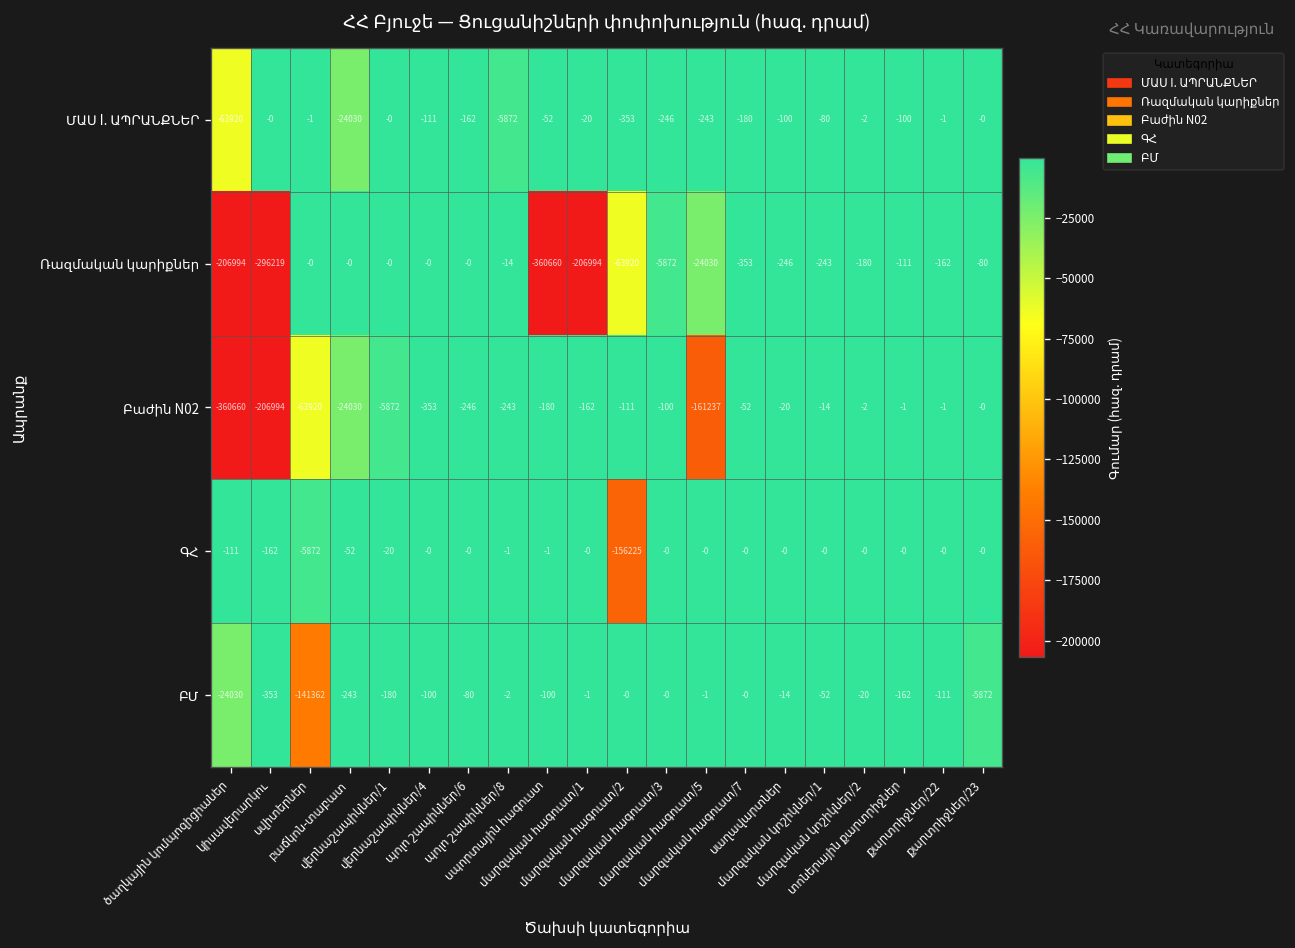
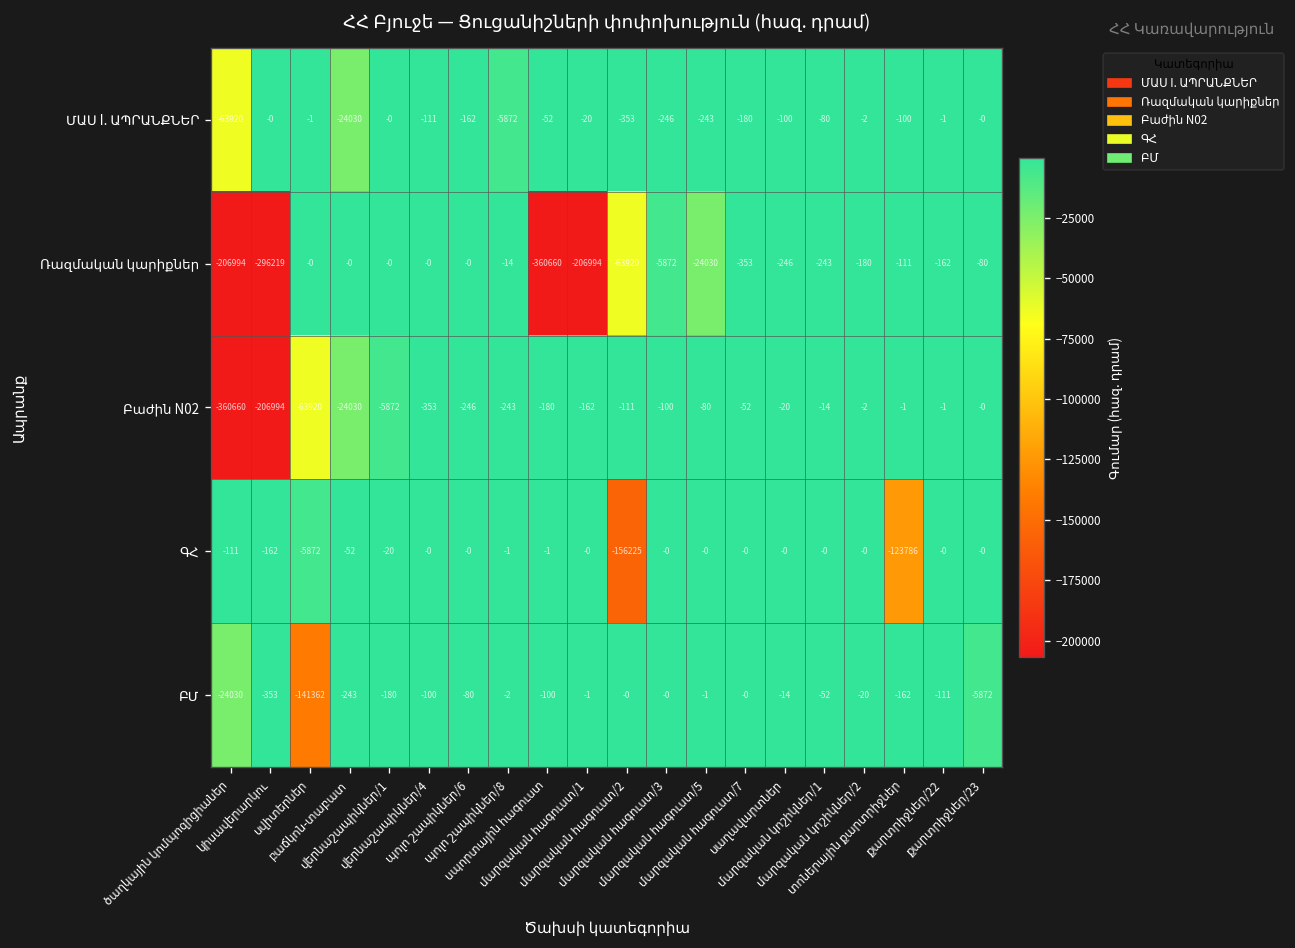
  {
    "ՄԱՍ I. ԱՊՐԱՆՔՆԵՐ": {
      "ծաղկային կոմպոզիցիաներ": -63920,
      "կիսավերարկու": -0,
      "սվիտերներ": -1,
      "բաճկոն-տաբատ": -24030,
      "վերնաշապիկներ/1": -0,
      "վերնաշապիկներ/4": -111,
      "պոլո շապիկներ/6": -162,
      "պոլո շապիկներ/8": -5872,
      "սպորտային հագուստ": -52,
      "մարզական հագուստ/1": -20,
      "մարզական հագուստ/2": -353,
      "մարզական հագուստ/3": -246,
      "մարզական հագուստ/5": -243,
      "մարզական հագուստ/7": -180,
      "սաղավարտներ": -100,
      "մարզական կոշիկներ/1": -80,
      "մարզական կոշիկներ/2": -2,
      "տոներային քարտրիջներ": -100,
      "քարտրիջներ/22": -1,
      "քարտրիջներ/23": -0
    },
    "Ռազմական կարիքներ": {
      "ծաղկային կոմպոզիցիաներ": -206994,
      "կիսավերարկու": -296219,
      "սվիտերներ": -0,
      "բաճկոն-տաբատ": -0,
      "վերնաշապիկներ/1": -0,
      "վերնաշապիկներ/4": -0,
      "պոլո շապիկներ/6": -0,
      "պոլո շապիկներ/8": -14,
      "սպորտային հագուստ": -360660,
      "մարզական հագուստ/1": -206994,
      "մարզական հագուստ/2": -63920,
      "մարզական հագուստ/3": -5872,
      "մարզական հագուստ/5": -24030,
      "մարզական հագուստ/7": -353,
      "սաղավարտներ": -246,
      "մարզական կոշիկներ/1": -243,
      "մարզական կոշիկներ/2": -180,
      "տոներային քարտրիջներ": -111,
      "քարտրիջներ/22": -162,
      "քարտրիջներ/23": -80
    },
    "Բաժին N02": {
      "ծաղկային կոմպոզիցիաներ": -360660,
      "կիսավերարկու": -206994,
      "սվիտերներ": -63920,
      "բաճկոն-տաբատ": -24030,
      "վերնաշապիկներ/1": -5872,
      "վերնաշապիկներ/4": -353,
      "պոլո շապիկներ/6": -246,
      "պոլո շապիկներ/8": -243,
      "սպորտային հագուստ": -180,
      "մարզական հագուստ/1": -162,
      "մարզական հագուստ/2": -111,
      "մարզական հագուստ/3": -100,
-     "մարզական հագուստ/5": -161237,
+     "մարզական հագուստ/5": -80,
      "մարզական հագուստ/7": -52,
      "սաղավարտներ": -20,
      "մարզական կոշիկներ/1": -14,
      "մարզական կոշիկներ/2": -2,
      "տոներային քարտրիջներ": -1,
      "քարտրիջներ/22": -1,
      "քարտրիջներ/23": -0
    },
    "ԳՀ": {
      "ծաղկային կոմպոզիցիաներ": -111,
      "կիսավերարկու": -162,
      "սվիտերներ": -5872,
      "բաճկոն-տաբատ": -52,
      "վերնաշապիկներ/1": -20,
      "վերնաշապիկներ/4": -0,
      "պոլո շապիկներ/6": -0,
      "պոլո շապիկներ/8": -1,
      "սպորտային հագուստ": -1,
      "մարզական հագուստ/1": -0,
      "մարզական հագուստ/2": -156225,
      "մարզական հագուստ/3": -0,
      "մարզական հագուստ/5": -0,
      "մարզական հագուստ/7": -0,
      "սաղավարտներ": -0,
      "մարզական կոշիկներ/1": -0,
      "մարզական կոշիկներ/2": -0,
-     "տոներային քարտրիջներ": -0,
+     "տոներային քարտրիջներ": -123786,
      "քարտրիջներ/22": -0,
      "քարտրիջներ/23": -0
    },
    "ԲՄ": {
      "ծաղկային կոմպոզիցիաներ": -24030,
      "կիսավերարկու": -353,
      "սվիտերներ": -141362,
      "բաճկոն-տաբատ": -243,
      "վերնաշապիկներ/1": -180,
      "վերնաշապիկներ/4": -100,
      "պոլո շապիկներ/6": -80,
      "պոլո շապիկներ/8": -2,
      "սպորտային հագուստ": -100,
      "մարզական հագուստ/1": -1,
      "մարզական հագուստ/2": -0,
      "մարզական հագուստ/3": -0,
      "մարզական հագուստ/5": -1,
      "մարզական հագուստ/7": -0,
      "սաղավարտներ": -14,
      "մարզական կոշիկներ/1": -52,
      "մարզական կոշիկներ/2": -20,
      "տոներային քարտրիջներ": -162,
      "քարտրիջներ/22": -111,
      "քարտրիջներ/23": -5872
    }
  }
